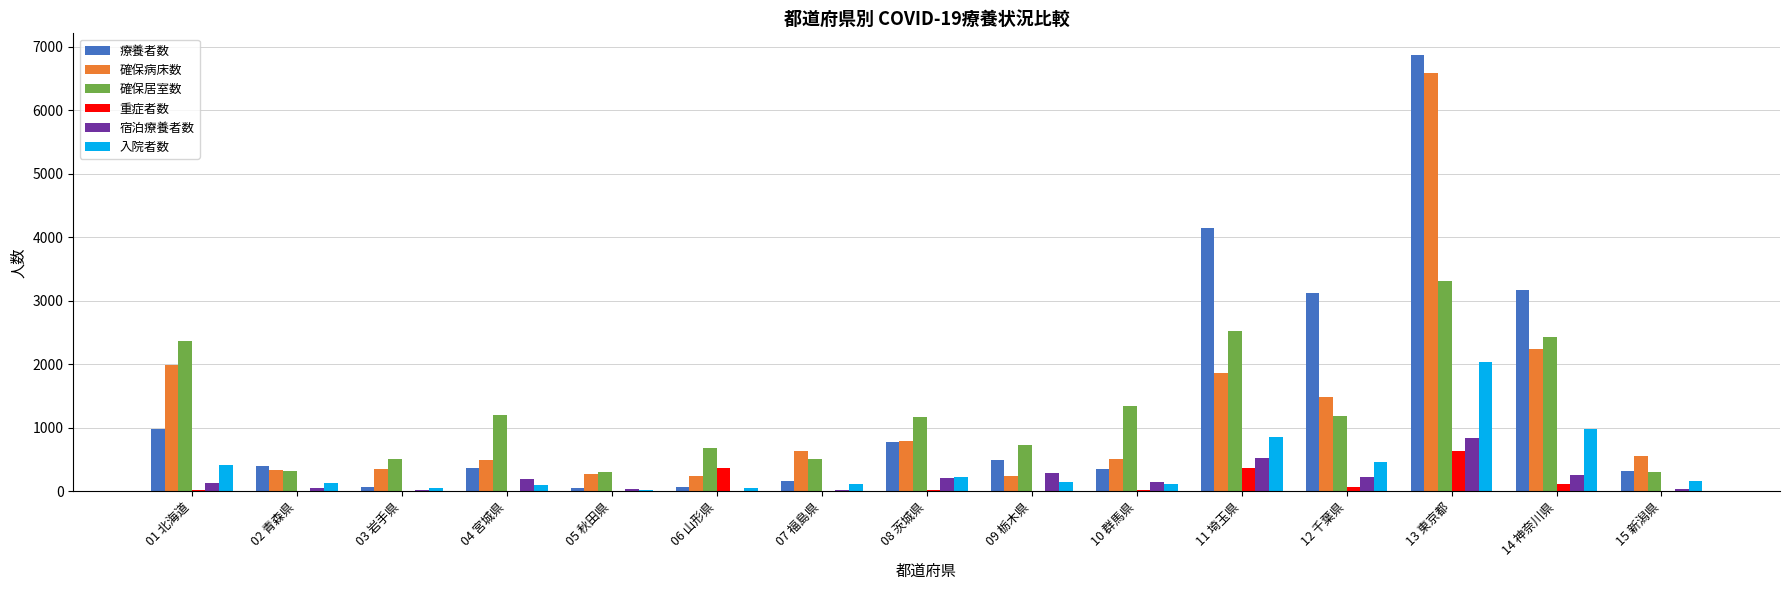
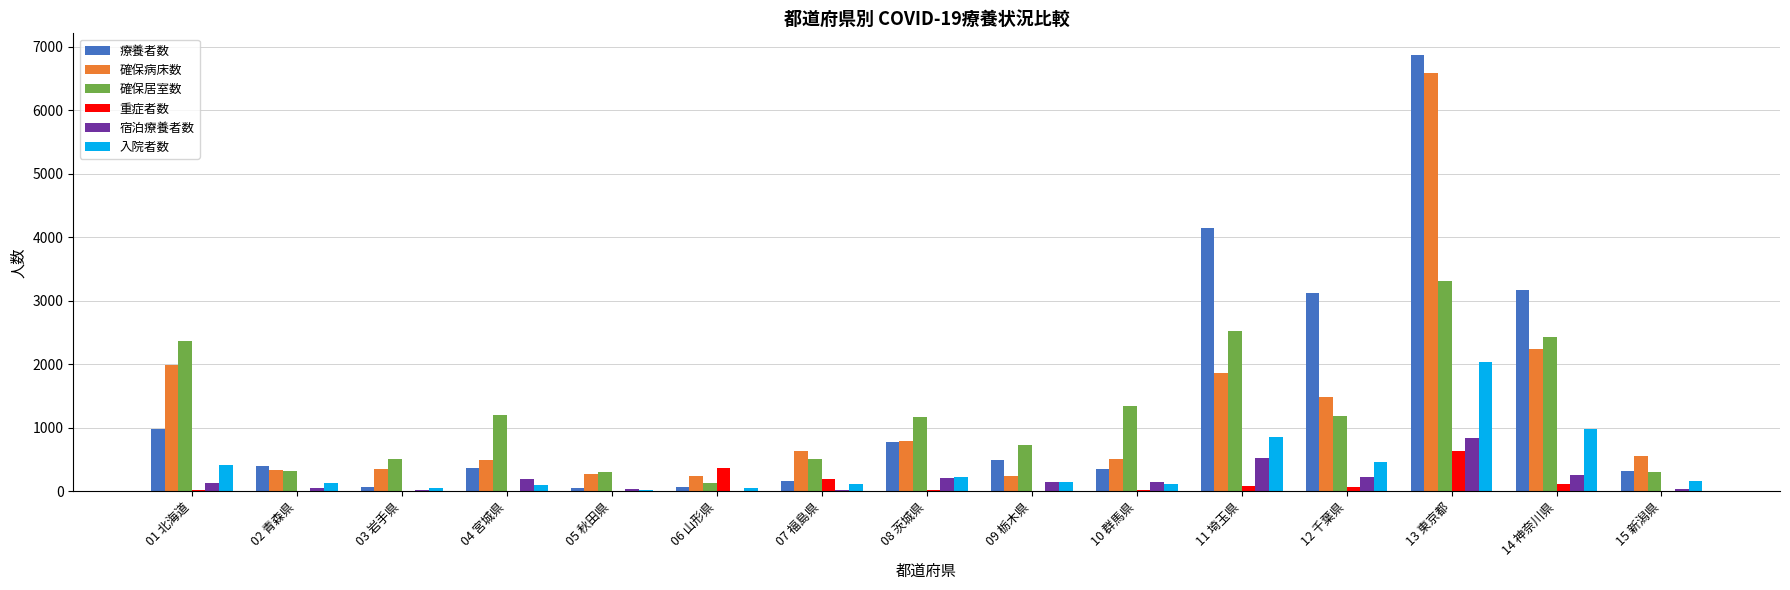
  {
    "療養者数": {
      "01 北海道": 1000,
      "02 青森県": 400,
      "03 岩手県": 100,
      "04 宮城県": 400,
      "05 秋田県": 100,
      "06 山形県": 100,
      "07 福島県": 200,
      "08 茨城県": 800,
      "09 栃木県": 500,
      "10 群馬県": 300,
      "11 埼玉県": 4100,
      "12 千葉県": 3100,
      "13 東京都": 6900,
      "14 神奈川県": 3200,
      "15 新潟県": 300
    },
    "確保病床数": {
      "01 北海道": 2000,
      "02 青森県": 300,
      "03 岩手県": 400,
      "04 宮城県": 500,
      "05 秋田県": 300,
      "06 山形県": 200,
      "07 福島県": 600,
      "08 茨城県": 800,
      "09 栃木県": 200,
      "10 群馬県": 500,
      "11 埼玉県": 1900,
      "12 千葉県": 1500,
      "13 東京都": 6600,
      "14 神奈川県": 2200,
      "15 新潟県": 600
    },
    "確保居室数": {
      "01 北海道": 2400,
      "02 青森県": 300,
      "03 岩手県": 500,
      "04 宮城県": 1200,
      "05 秋田県": 300,
-     "06 山形県": 700,
+     "06 山形県": 100,
      "07 福島県": 500,
      "08 茨城県": 1200,
      "09 栃木県": 700,
      "10 群馬県": 1300,
      "11 埼玉県": 2500,
      "12 千葉県": 1200,
      "13 東京都": 3300,
      "14 神奈川県": 2400,
      "15 新潟県": 300
    },
    "重症者数": {
      "03 岩手県": 0,
      "06 山形県": 400,
-     "07 福島県": 0,
-     "11 埼玉県": 400,
+     "07 福島県": 200,
+     "11 埼玉県": 100,
      "12 千葉県": 100,
      "13 東京都": 600,
      "14 神奈川県": 100
    },
    "宿泊療養者数": {
      "01 北海道": 100,
      "02 青森県": 100,
      "04 宮城県": 200,
      "08 茨城県": 200,
-     "09 栃木県": 300,
+     "09 栃木県": 100,
      "10 群馬県": 200,
      "11 埼玉県": 500,
      "12 千葉県": 200,
      "13 東京都": 800,
      "14 神奈川県": 300
    },
    "入院者数": {
      "01 北海道": 400,
      "02 青森県": 100,
      "03 岩手県": 100,
      "04 宮城県": 100,
      "06 山形県": 100,
      "07 福島県": 100,
      "08 茨城県": 200,
      "09 栃木県": 200,
      "10 群馬県": 100,
      "11 埼玉県": 900,
      "12 千葉県": 500,
      "13 東京都": 2000,
      "14 神奈川県": 1000,
      "15 新潟県": 200
    }
  }
